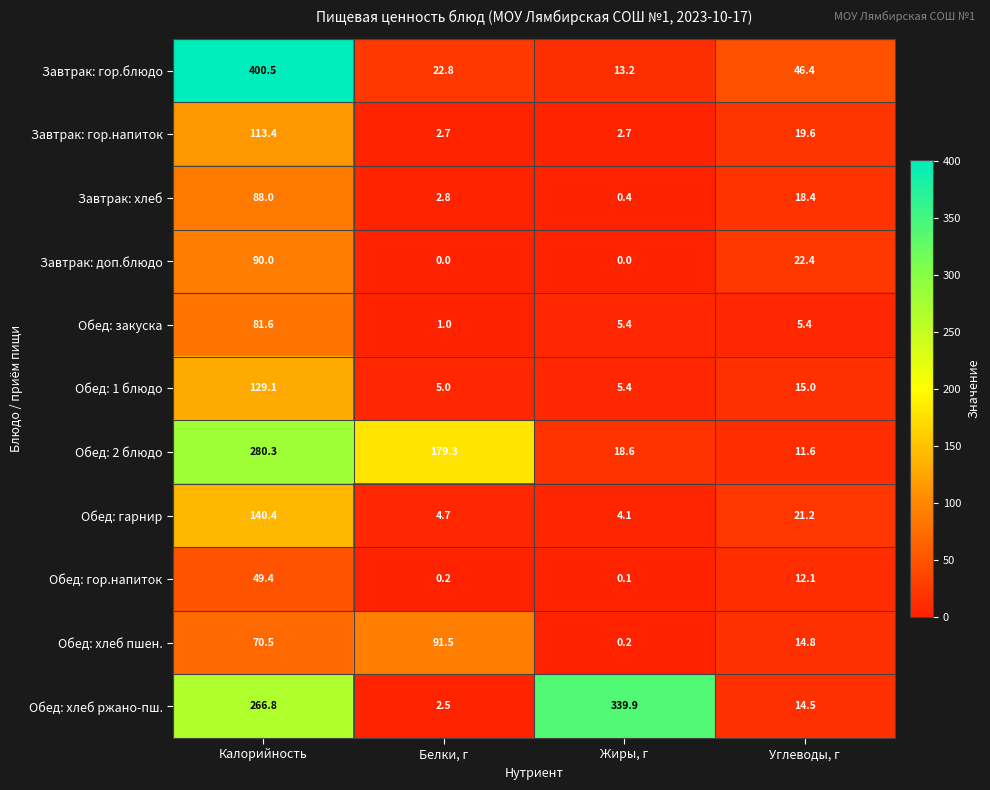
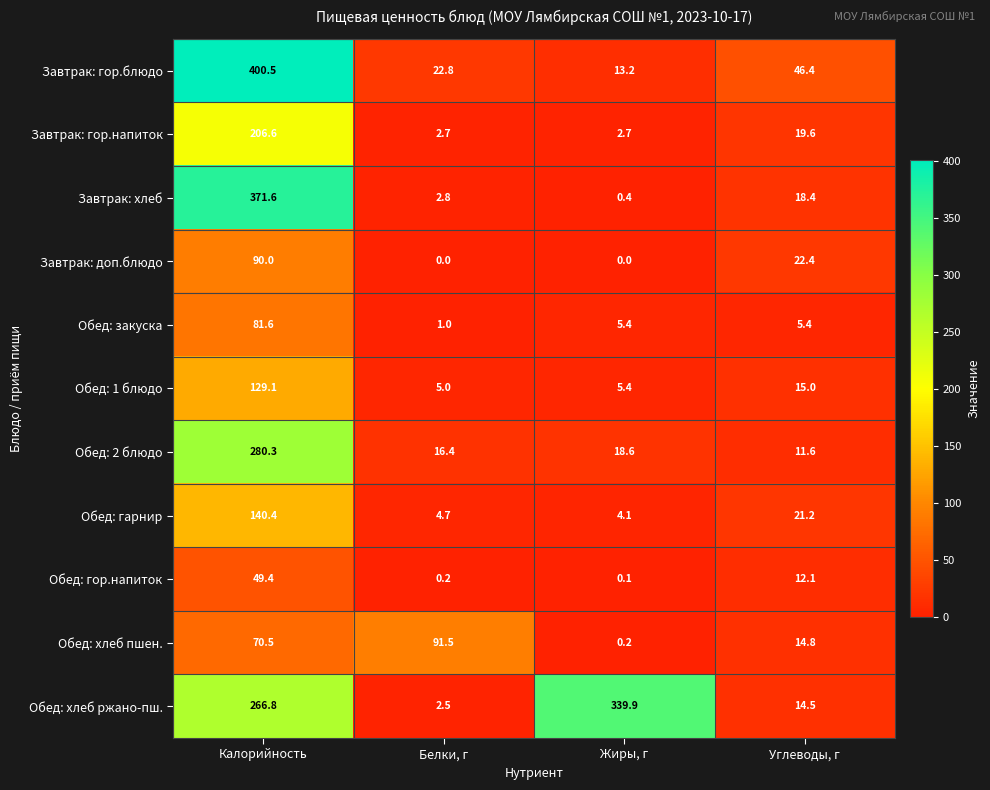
  {
    "Завтрак: гор.блюдо": {
      "Калорийность": 400.5,
      "Белки, г": 22.8,
      "Жиры, г": 13.2,
      "Углеводы, г": 46.4
    },
    "Завтрак: гор.напиток": {
-     "Калорийность": 113.4,
+     "Калорийность": 206.6,
      "Белки, г": 2.7,
      "Жиры, г": 2.7,
      "Углеводы, г": 19.6
    },
    "Завтрак: хлеб": {
-     "Калорийность": 88.0,
+     "Калорийность": 371.6,
      "Белки, г": 2.8,
      "Жиры, г": 0.4,
      "Углеводы, г": 18.4
    },
    "Завтрак: доп.блюдо": {
      "Калорийность": 90.0,
      "Белки, г": 0.0,
      "Жиры, г": 0.0,
      "Углеводы, г": 22.4
    },
    "Обед: закуска": {
      "Калорийность": 81.6,
      "Белки, г": 1.0,
      "Жиры, г": 5.4,
      "Углеводы, г": 5.4
    },
    "Обед: 1 блюдо": {
      "Калорийность": 129.1,
      "Белки, г": 5.0,
      "Жиры, г": 5.4,
      "Углеводы, г": 15.0
    },
    "Обед: 2 блюдо": {
      "Калорийность": 280.3,
-     "Белки, г": 179.3,
+     "Белки, г": 16.4,
      "Жиры, г": 18.6,
      "Углеводы, г": 11.6
    },
    "Обед: гарнир": {
      "Калорийность": 140.4,
      "Белки, г": 4.7,
      "Жиры, г": 4.1,
      "Углеводы, г": 21.2
    },
    "Обед: гор.напиток": {
      "Калорийность": 49.4,
      "Белки, г": 0.2,
      "Жиры, г": 0.1,
      "Углеводы, г": 12.1
    },
    "Обед: хлеб пшен.": {
      "Калорийность": 70.5,
      "Белки, г": 91.5,
      "Жиры, г": 0.2,
      "Углеводы, г": 14.8
    },
    "Обед: хлеб ржано-пш.": {
      "Калорийность": 266.8,
      "Белки, г": 2.5,
      "Жиры, г": 339.9,
      "Углеводы, г": 14.5
    }
  }
